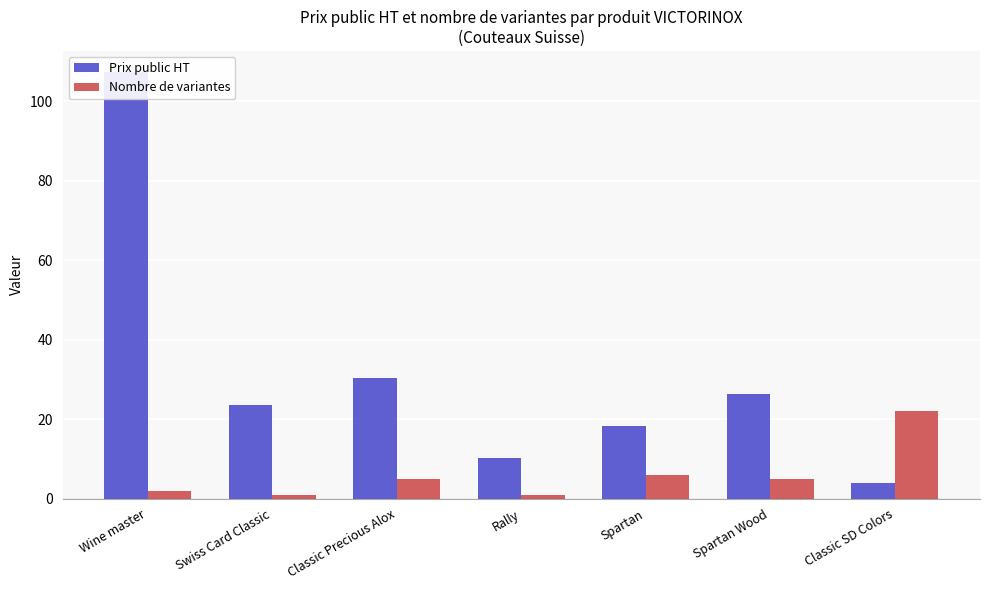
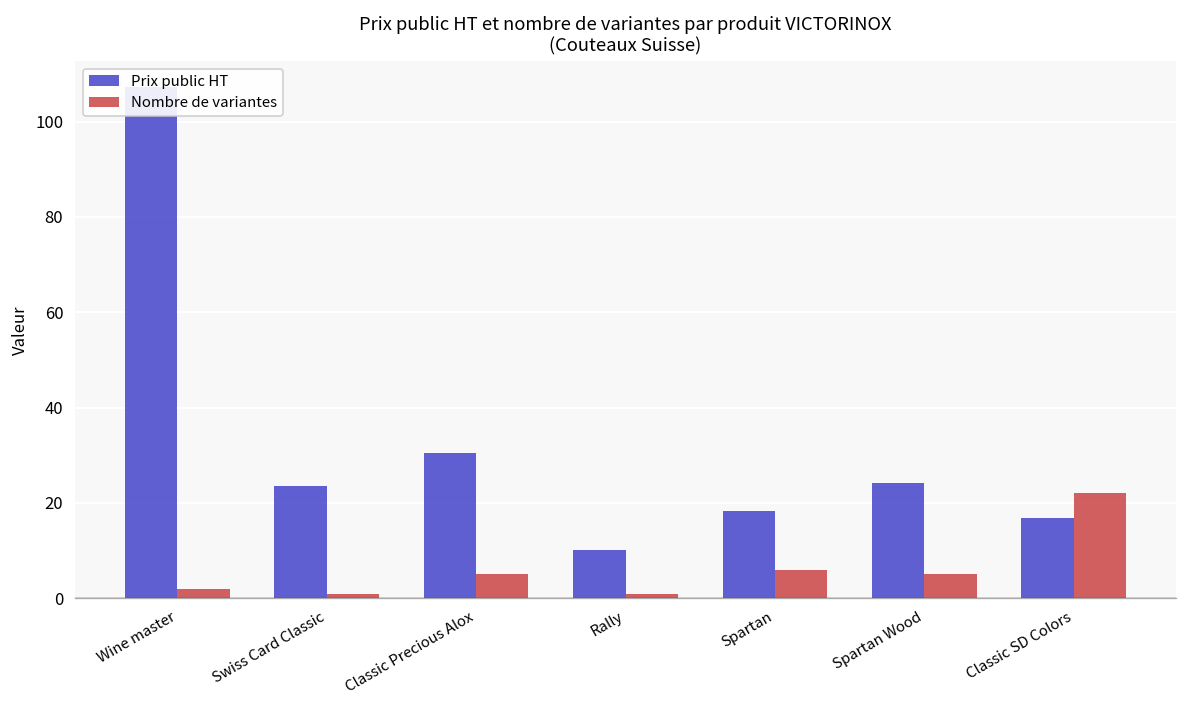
  {
    "Prix public HT": {
      "Swiss Card Classic": 24,
      "Classic Precious Alox": 30,
      "Rally": 10,
      "Spartan": 18,
-     "Spartan Wood": 26,
-     "Classic SD Colors": 4
+     "Spartan Wood": 24,
+     "Classic SD Colors": 17
    },
    "Nombre de variantes": {
      "Wine master": 2,
      "Swiss Card Classic": 1,
      "Classic Precious Alox": 5,
      "Rally": 1,
      "Spartan": 6,
      "Spartan Wood": 5,
      "Classic SD Colors": 22
    }
  }
